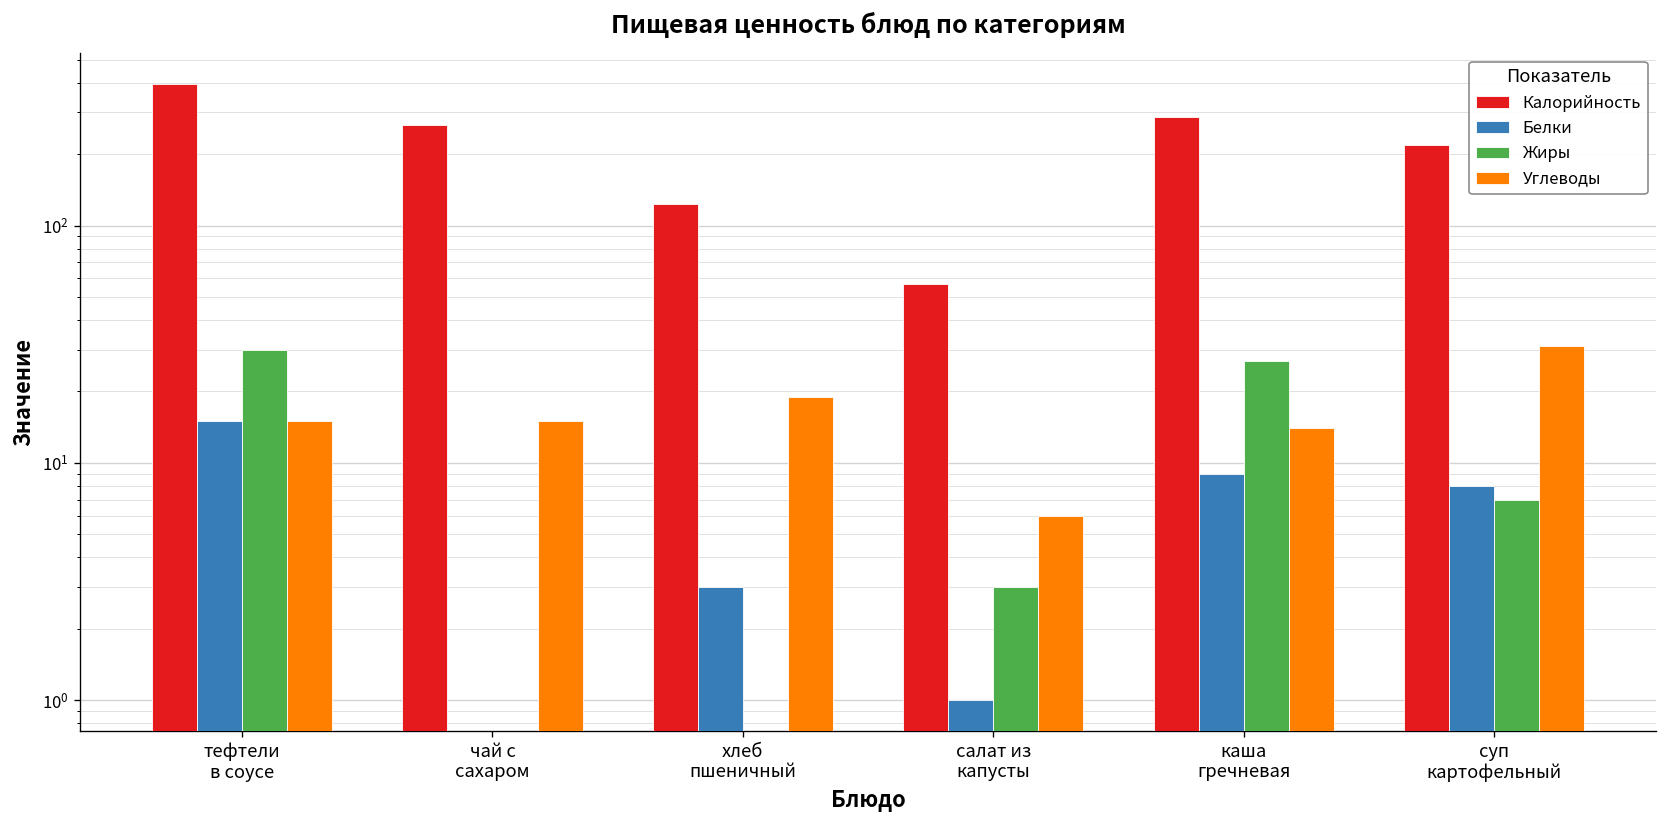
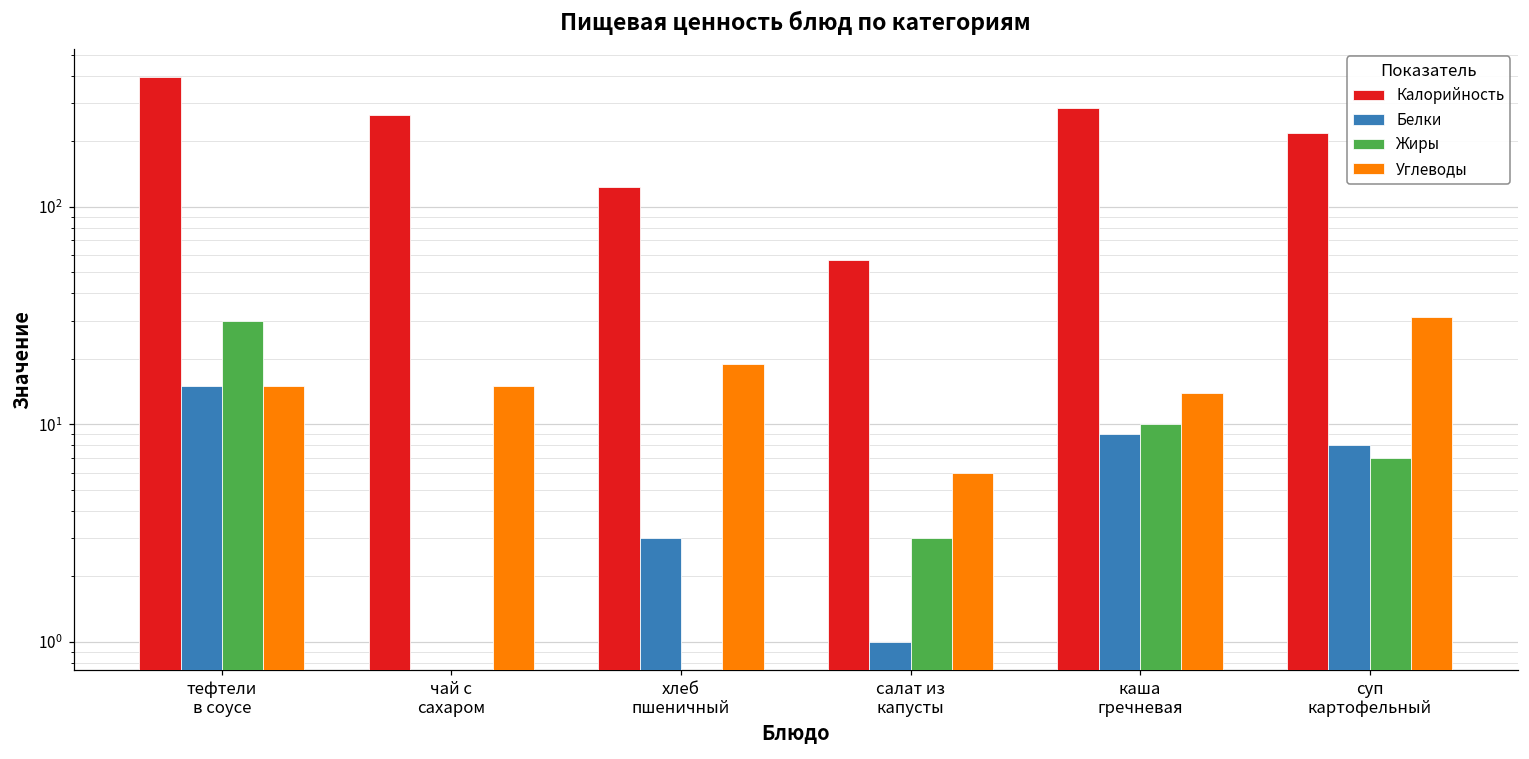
  {
    "Калорийность": {
      "тефтели в соусе": 400,
      "чай с сахаром": 270,
      "хлеб пшеничный": 120,
      "салат из капусты": 57,
      "каша гречневая": 290,
      "суп картофельный": 220
    },
    "Белки": {
      "тефтели в соусе": 15,
      "хлеб пшеничный": 3,
      "салат из капусты": 1,
      "каша гречневая": 9,
      "суп картофельный": 8
    },
    "Жиры": {
      "тефтели в соусе": 30,
      "салат из капусты": 3,
-     "каша гречневая": 27,
+     "каша гречневая": 10,
      "суп картофельный": 7
    },
    "Углеводы": {
      "тефтели в соусе": 15,
      "чай с сахаром": 15,
      "хлеб пшеничный": 19,
      "салат из капусты": 6,
      "каша гречневая": 14,
      "суп картофельный": 31
    }
  }
